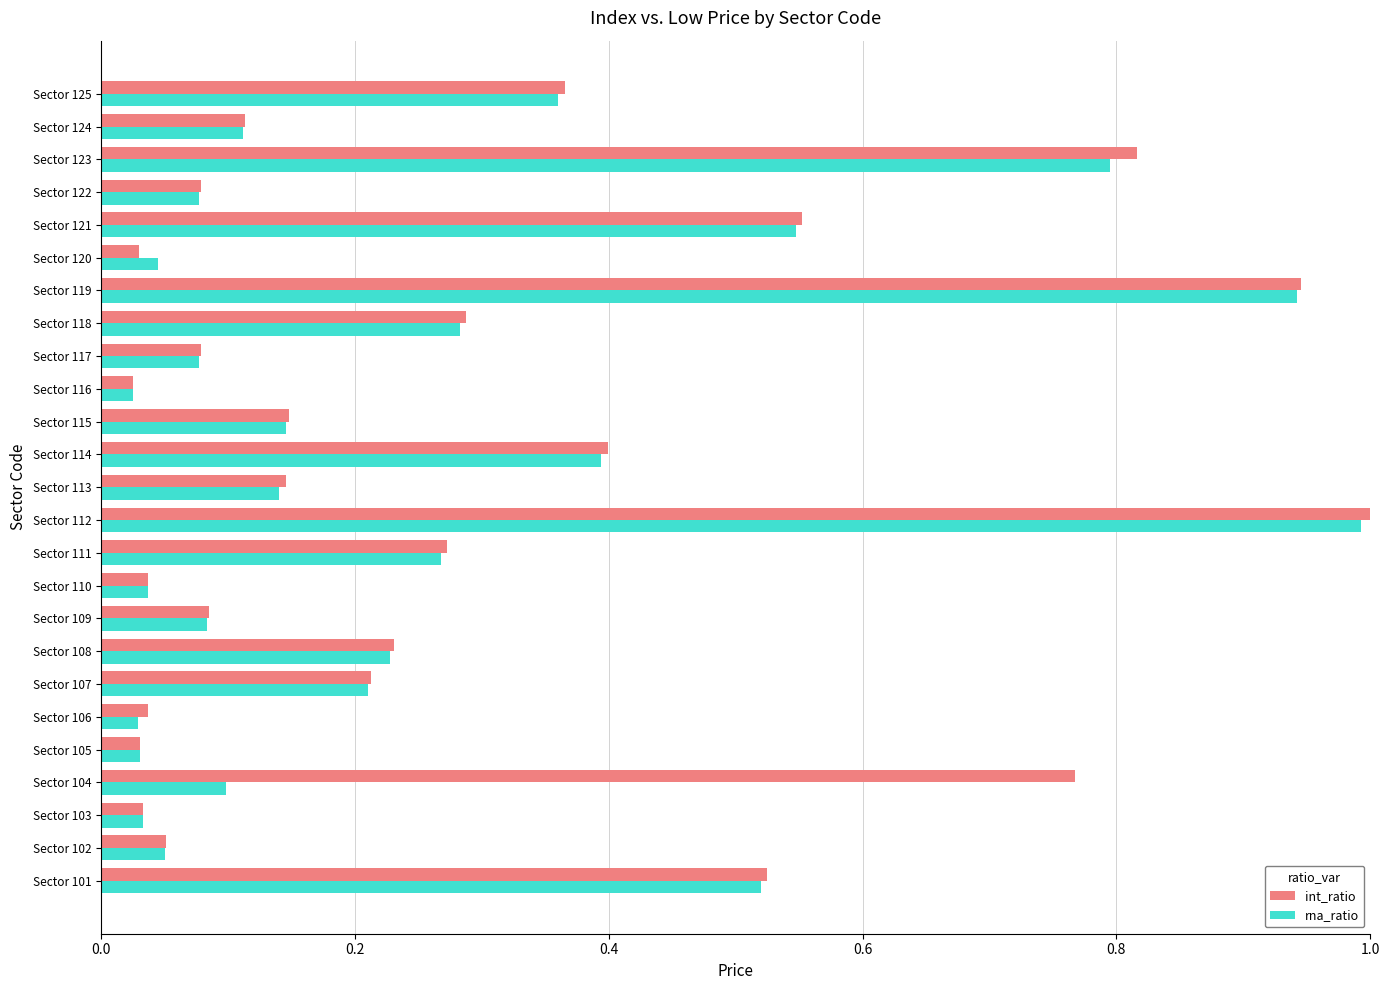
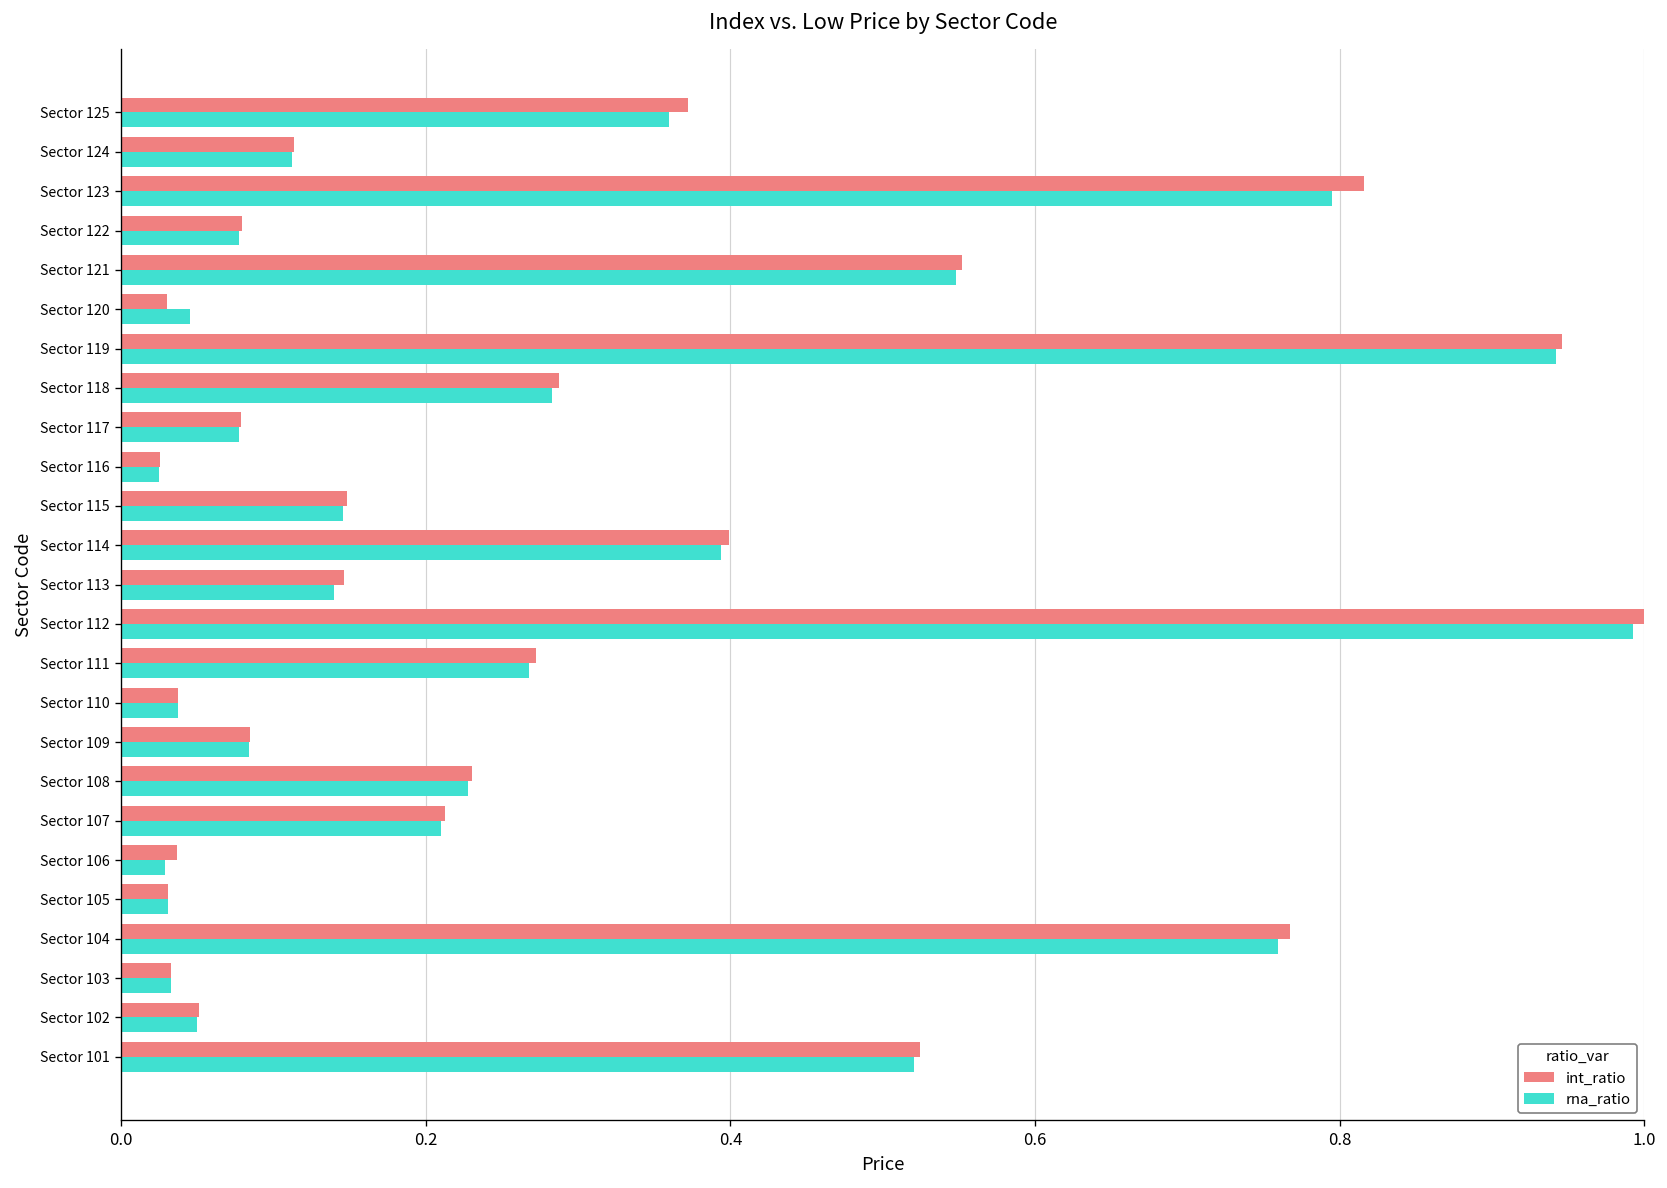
  {
    "int_ratio": {
-     "Sector 125": 0.365,
+     "Sector 125": 0.372,
      "Sector 124": 0.113,
      "Sector 123": 0.816,
      "Sector 122": 0.079,
      "Sector 121": 0.552,
      "Sector 120": 0.030,
      "Sector 119": 0.946,
      "Sector 118": 0.287,
      "Sector 117": 0.079,
      "Sector 116": 0.025,
      "Sector 115": 0.149,
      "Sector 114": 0.399,
      "Sector 113": 0.146,
      "Sector 112": 1.000,
      "Sector 111": 0.273,
      "Sector 110": 0.037,
      "Sector 109": 0.085,
      "Sector 108": 0.231,
      "Sector 107": 0.213,
      "Sector 106": 0.037,
      "Sector 105": 0.031,
      "Sector 104": 0.767,
      "Sector 103": 0.033,
      "Sector 102": 0.051,
      "Sector 101": 0.525
    },
    "rna_ratio": {
      "Sector 125": 0.360,
      "Sector 124": 0.112,
      "Sector 123": 0.795,
      "Sector 122": 0.078,
      "Sector 121": 0.548,
      "Sector 120": 0.045,
      "Sector 119": 0.942,
      "Sector 118": 0.283,
      "Sector 117": 0.078,
      "Sector 116": 0.025,
      "Sector 115": 0.146,
      "Sector 114": 0.394,
      "Sector 113": 0.140,
      "Sector 112": 0.993,
      "Sector 111": 0.268,
      "Sector 110": 0.037,
      "Sector 109": 0.084,
      "Sector 108": 0.228,
      "Sector 107": 0.210,
      "Sector 106": 0.029,
      "Sector 105": 0.031,
-     "Sector 104": 0.098,
+     "Sector 104": 0.759,
      "Sector 103": 0.033,
      "Sector 102": 0.050,
      "Sector 101": 0.520
    }
  }
